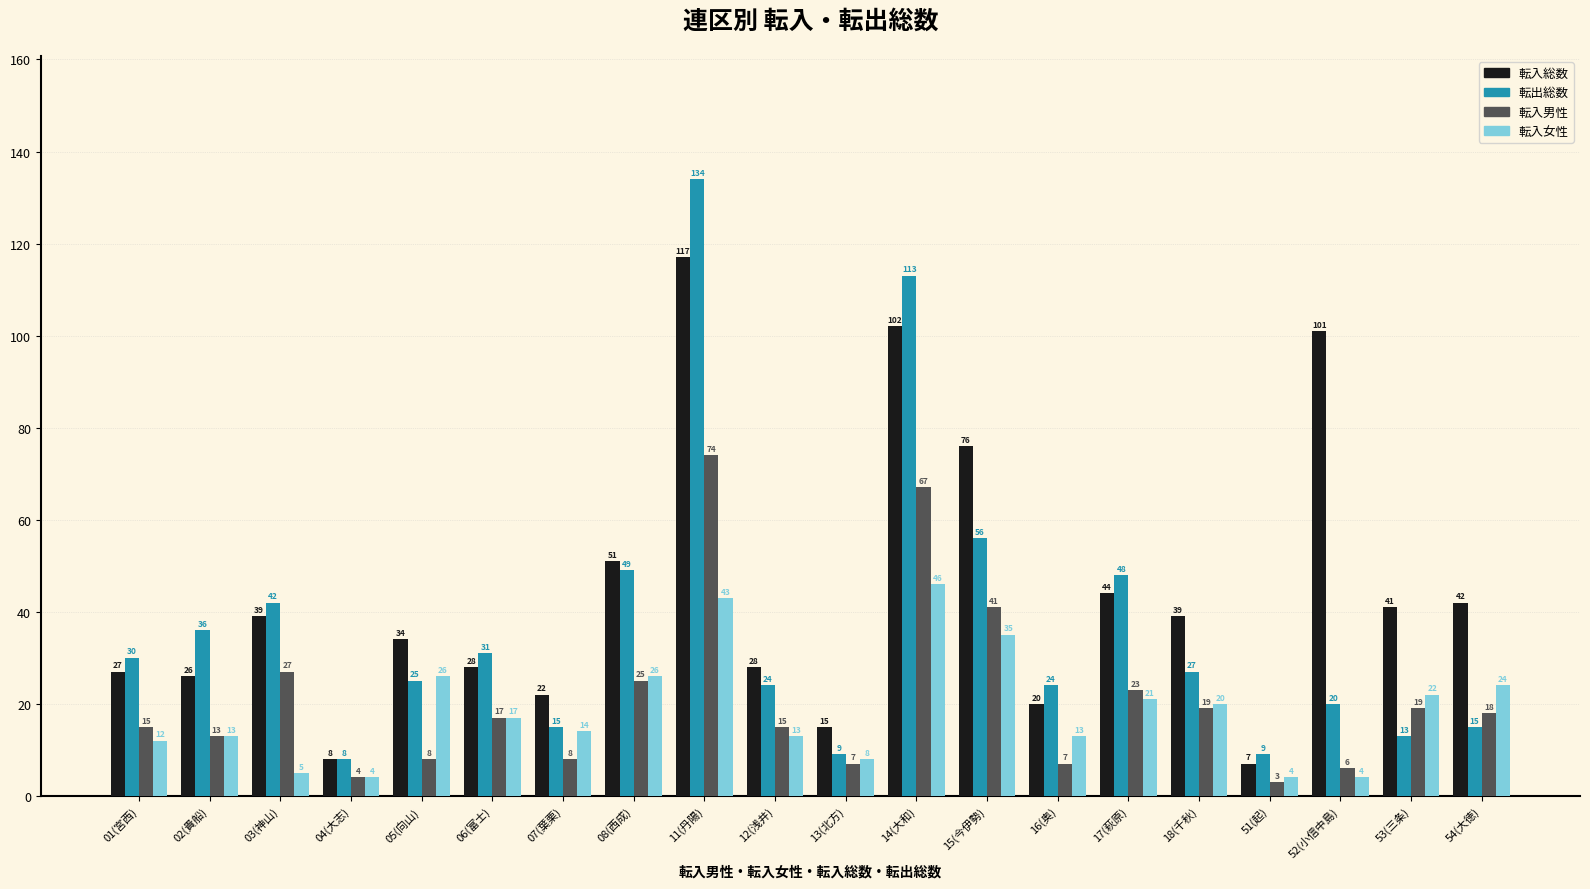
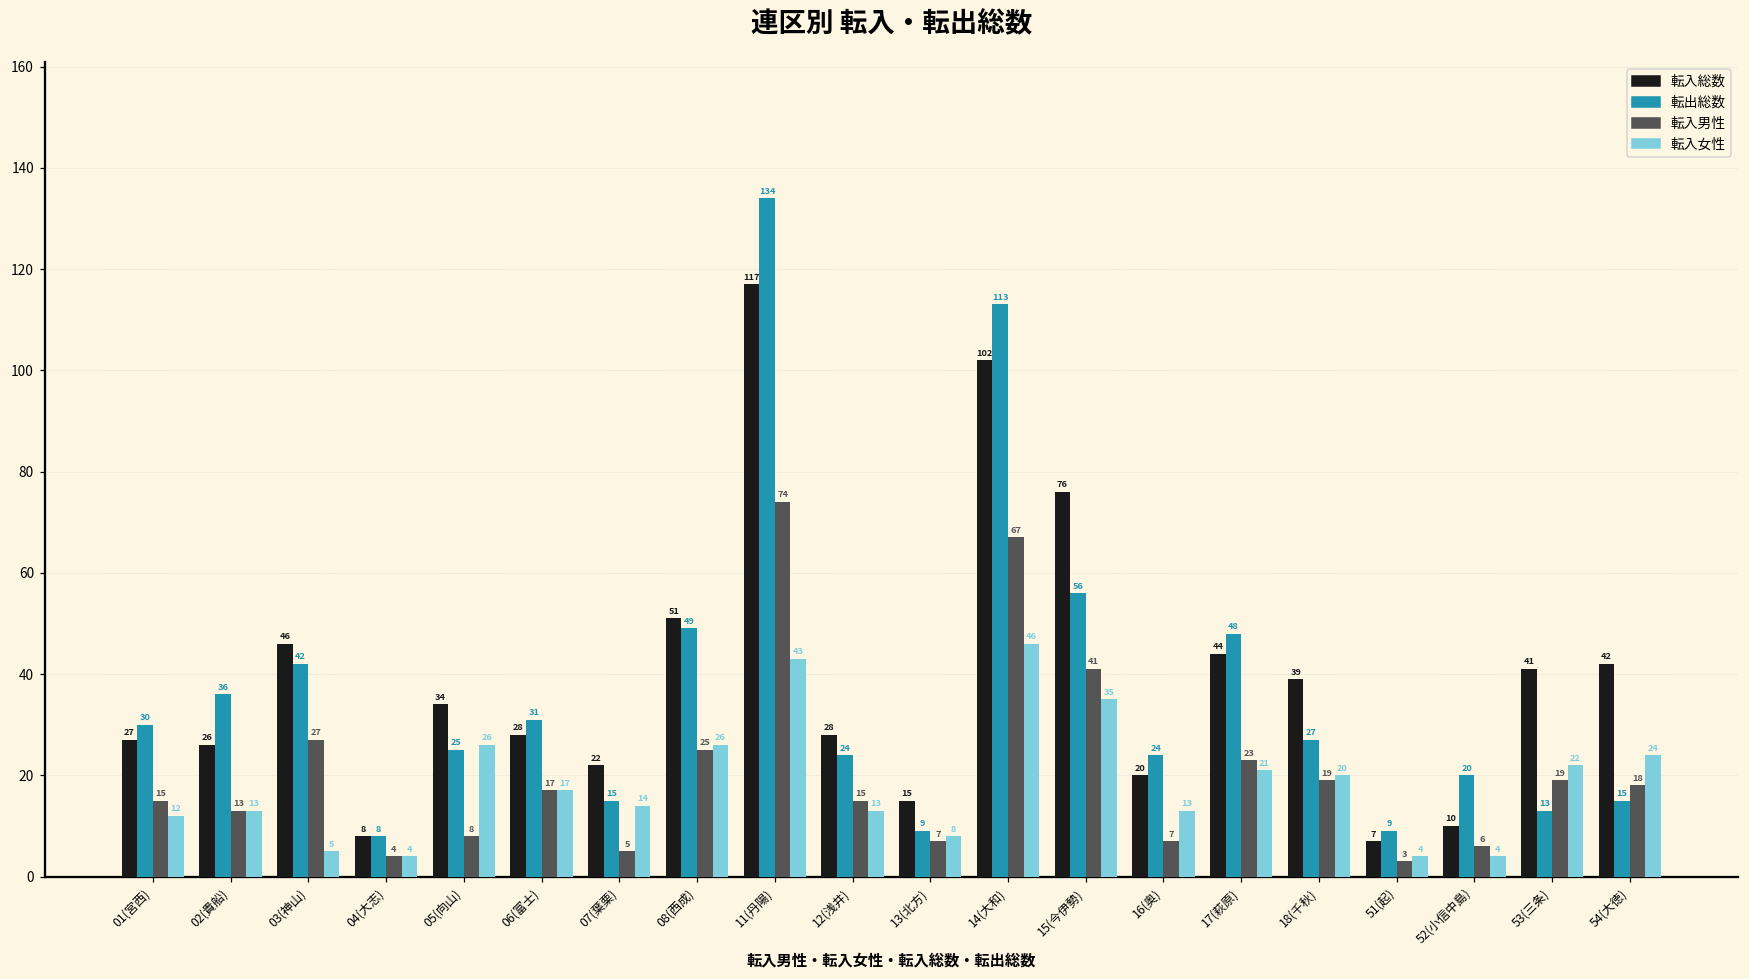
  {
    "転入総数": {
      "01(宮西)": 27,
      "02(貴船)": 26,
-     "03(神山)": 39,
+     "03(神山)": 46,
      "04(大志)": 8,
      "05(向山)": 34,
      "06(富士)": 28,
      "07(葉栗)": 22,
      "08(西成)": 51,
      "11(丹陽)": 117,
      "12(浅井)": 28,
      "13(北方)": 15,
      "14(大和)": 102,
      "15(今伊勢)": 76,
      "16(奥)": 20,
      "17(萩原)": 44,
      "18(千秋)": 39,
      "51(起)": 7,
-     "52(小信中島)": 101,
+     "52(小信中島)": 10,
      "53(三条)": 41,
      "54(大徳)": 42
    },
    "転出総数": {
      "01(宮西)": 30,
      "02(貴船)": 36,
      "03(神山)": 42,
      "04(大志)": 8,
      "05(向山)": 25,
      "06(富士)": 31,
      "07(葉栗)": 15,
      "08(西成)": 49,
      "11(丹陽)": 134,
      "12(浅井)": 24,
      "13(北方)": 9,
      "14(大和)": 113,
      "15(今伊勢)": 56,
      "16(奥)": 24,
      "17(萩原)": 48,
      "18(千秋)": 27,
      "51(起)": 9,
      "52(小信中島)": 20,
      "53(三条)": 13,
      "54(大徳)": 15
    },
    "転入男性": {
      "01(宮西)": 15,
      "02(貴船)": 13,
      "03(神山)": 27,
      "04(大志)": 4,
      "05(向山)": 8,
      "06(富士)": 17,
-     "07(葉栗)": 8,
+     "07(葉栗)": 5,
      "08(西成)": 25,
      "11(丹陽)": 74,
      "12(浅井)": 15,
      "13(北方)": 7,
      "14(大和)": 67,
      "15(今伊勢)": 41,
      "16(奥)": 7,
      "17(萩原)": 23,
      "18(千秋)": 19,
      "51(起)": 3,
      "52(小信中島)": 6,
      "53(三条)": 19,
      "54(大徳)": 18
    },
    "転入女性": {
      "01(宮西)": 12,
      "02(貴船)": 13,
      "03(神山)": 5,
      "04(大志)": 4,
      "05(向山)": 26,
      "06(富士)": 17,
      "07(葉栗)": 14,
      "08(西成)": 26,
      "11(丹陽)": 43,
      "12(浅井)": 13,
      "13(北方)": 8,
      "14(大和)": 46,
      "15(今伊勢)": 35,
      "16(奥)": 13,
      "17(萩原)": 21,
      "18(千秋)": 20,
      "51(起)": 4,
      "52(小信中島)": 4,
      "53(三条)": 22,
      "54(大徳)": 24
    }
  }
